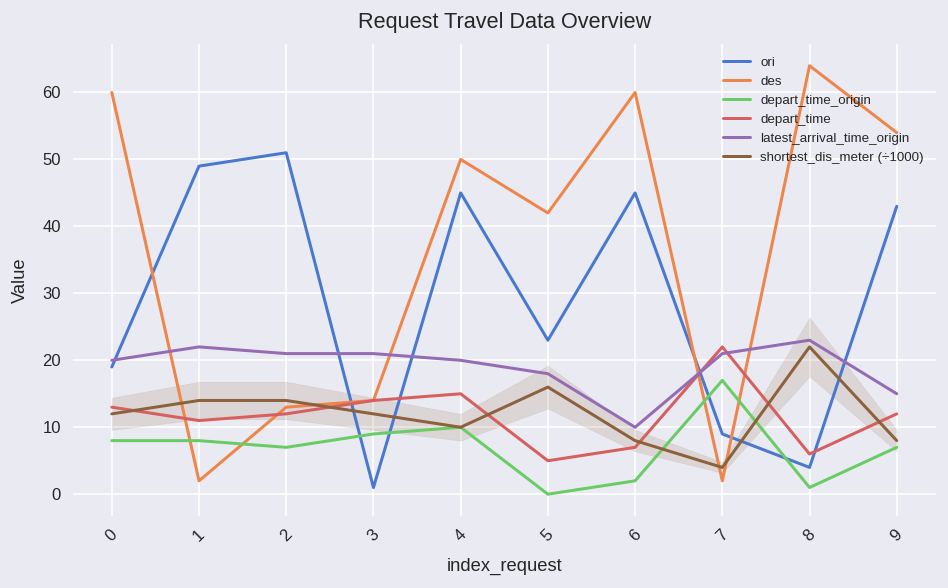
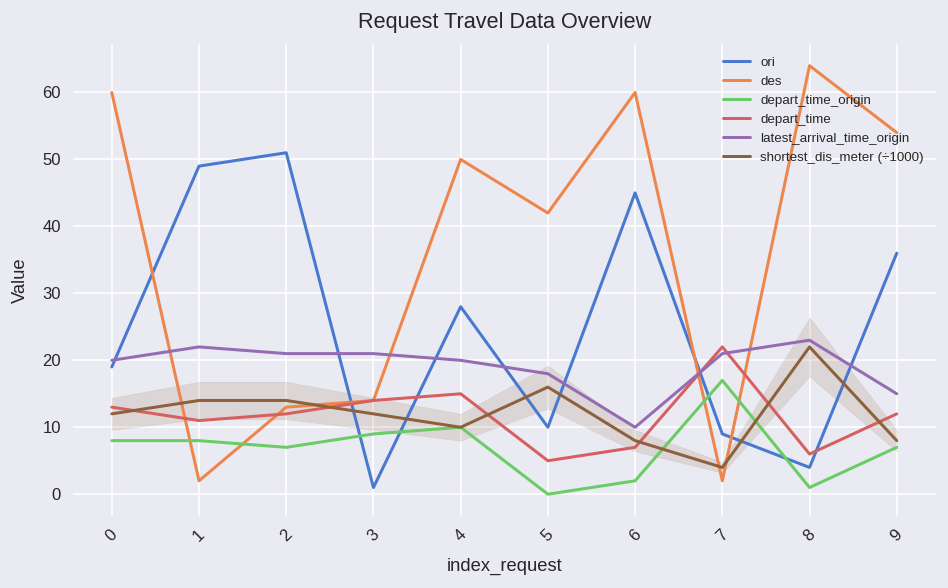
  {
    "ori": {
      "0": 19,
      "1": 49,
      "2": 51,
      "3": 1,
-     "4": 45,
-     "5": 23,
+     "4": 28,
+     "5": 10,
      "6": 45,
      "7": 9,
      "8": 4,
-     "9": 43
+     "9": 36
    },
    "depart_time_origin": {
      "0": 8,
      "1": 8,
      "2": 7,
      "3": 9,
      "5": 0,
      "6": 2,
      "7": 17,
      "8": 1,
      "9": 7
    },
    "latest_arrival_time_origin": {
      "0": 20,
      "1": 22,
      "2": 21,
      "3": 21,
      "4": 20,
      "5": 18,
      "7": 21,
      "8": 23,
      "9": 15
    }
  }
